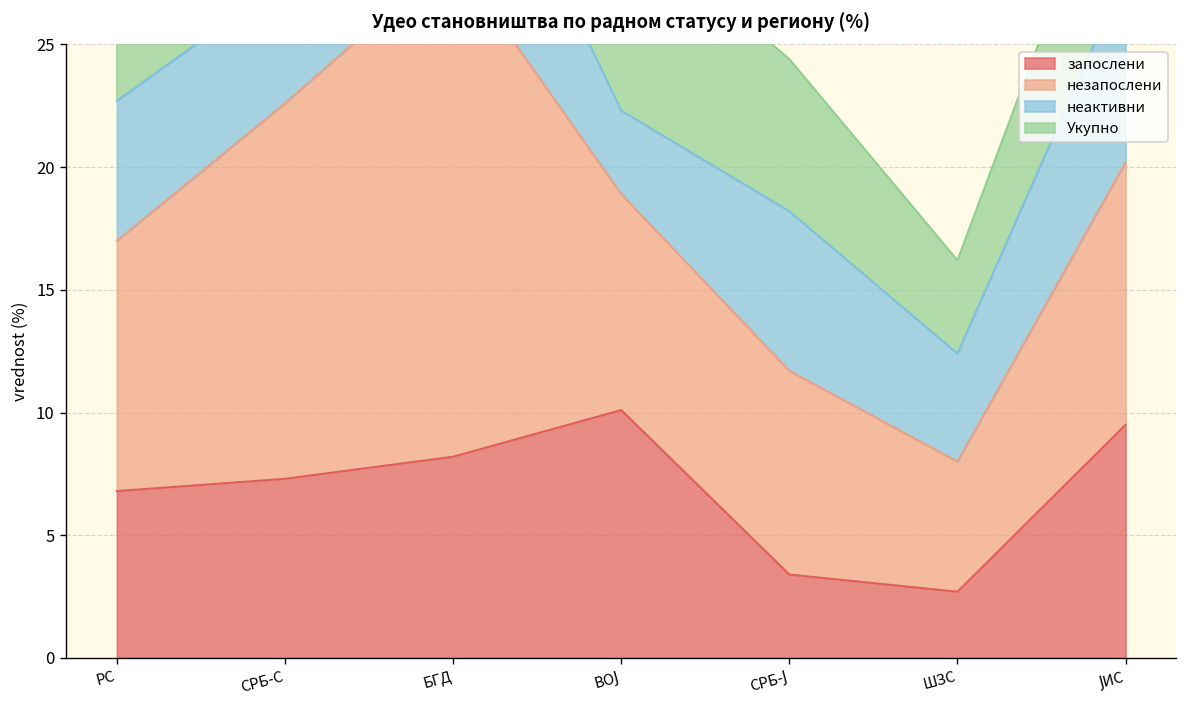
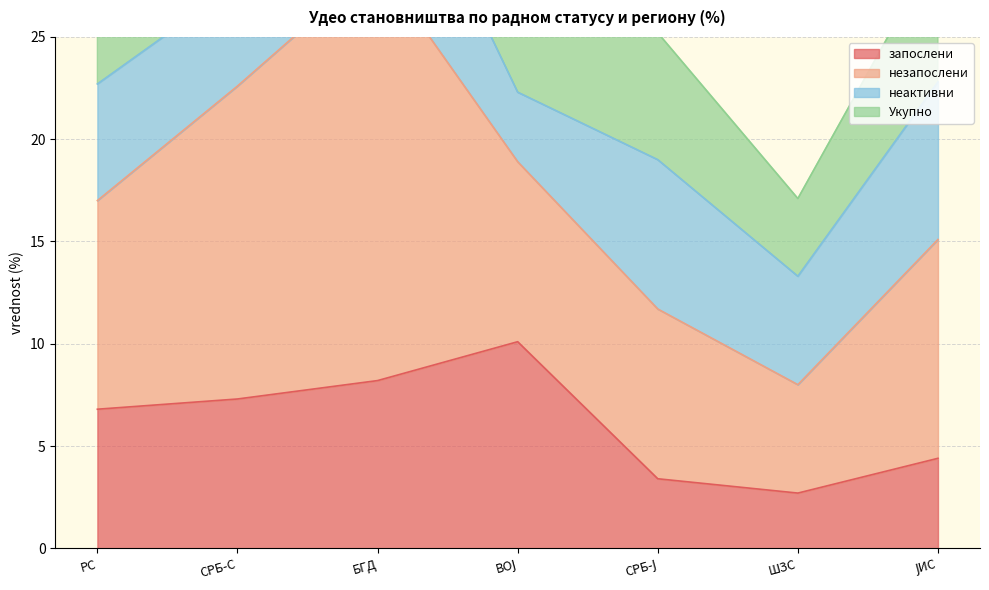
  {
    "запослени": {
      "РС": 6.8,
      "СРБ-С": 7.3,
      "БГД": 8.2,
      "ВОЈ": 10.1,
      "СРБ-Ј": 3.4,
      "ШЗС": 2.7,
-     "ЈИС": 9.5
+     "ЈИС": 4.4
    },
    "незапослени": {
      "РС": 10.2,
      "СРБ-С": 15.3,
      "ВОЈ": 8.8,
      "СРБ-Ј": 8.3,
      "ШЗС": 5.3,
      "ЈИС": 10.7
    },
    "неактивни": {
      "РС": 5.7,
      "ВОЈ": 3.4,
-     "СРБ-Ј": 6.5,
-     "ШЗС": 4.4
+     "СРБ-Ј": 7.3,
+     "ШЗС": 5.3
    },
    "Укупно": {
      "ШЗС": 3.8
    }
  }
